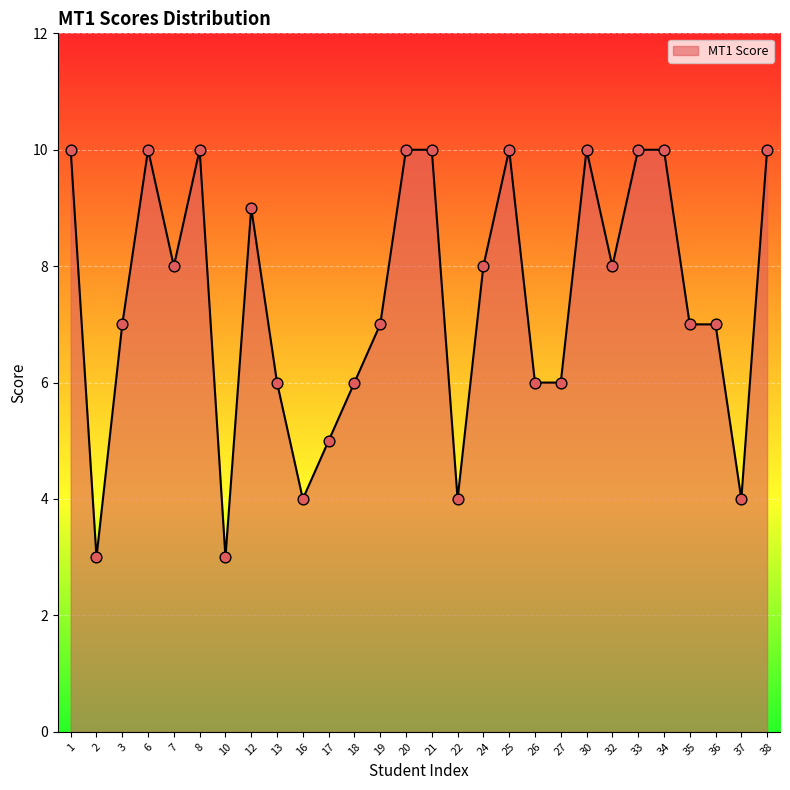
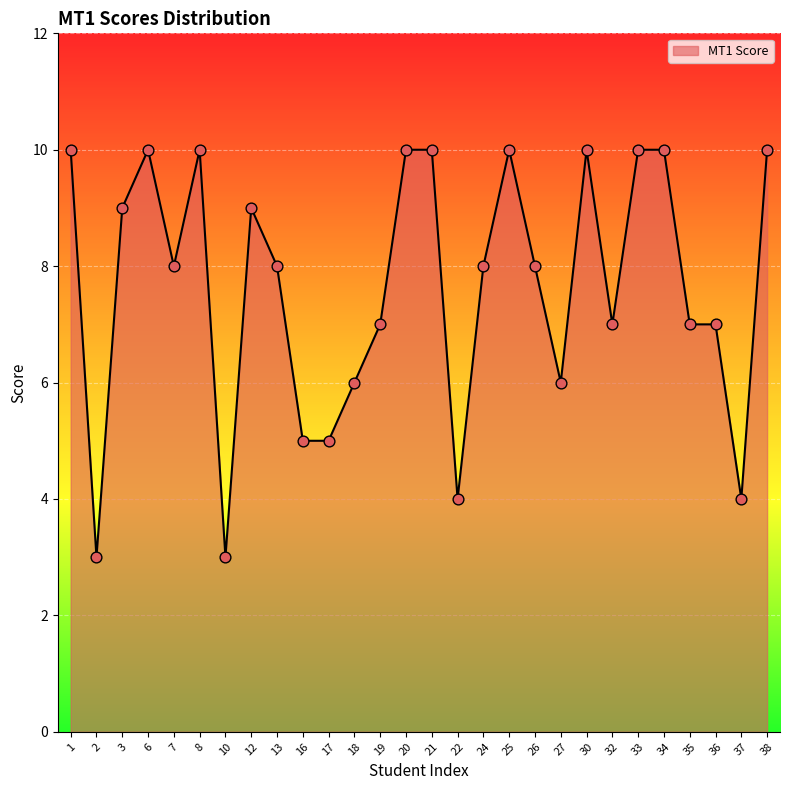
  {
    "1": 10,
    "2": 3,
-   "3": 7,
+   "3": 9,
    "6": 10,
    "7": 8,
    "8": 10,
    "10": 3,
    "12": 9,
-   "13": 6,
-   "16": 4,
+   "13": 8,
+   "16": 5,
    "17": 5,
    "18": 6,
    "19": 7,
    "20": 10,
    "21": 10,
    "22": 4,
    "24": 8,
    "25": 10,
-   "26": 6,
+   "26": 8,
    "27": 6,
    "30": 10,
-   "32": 8,
+   "32": 7,
    "33": 10,
    "34": 10,
    "35": 7,
    "36": 7,
    "37": 4,
    "38": 10
  }
